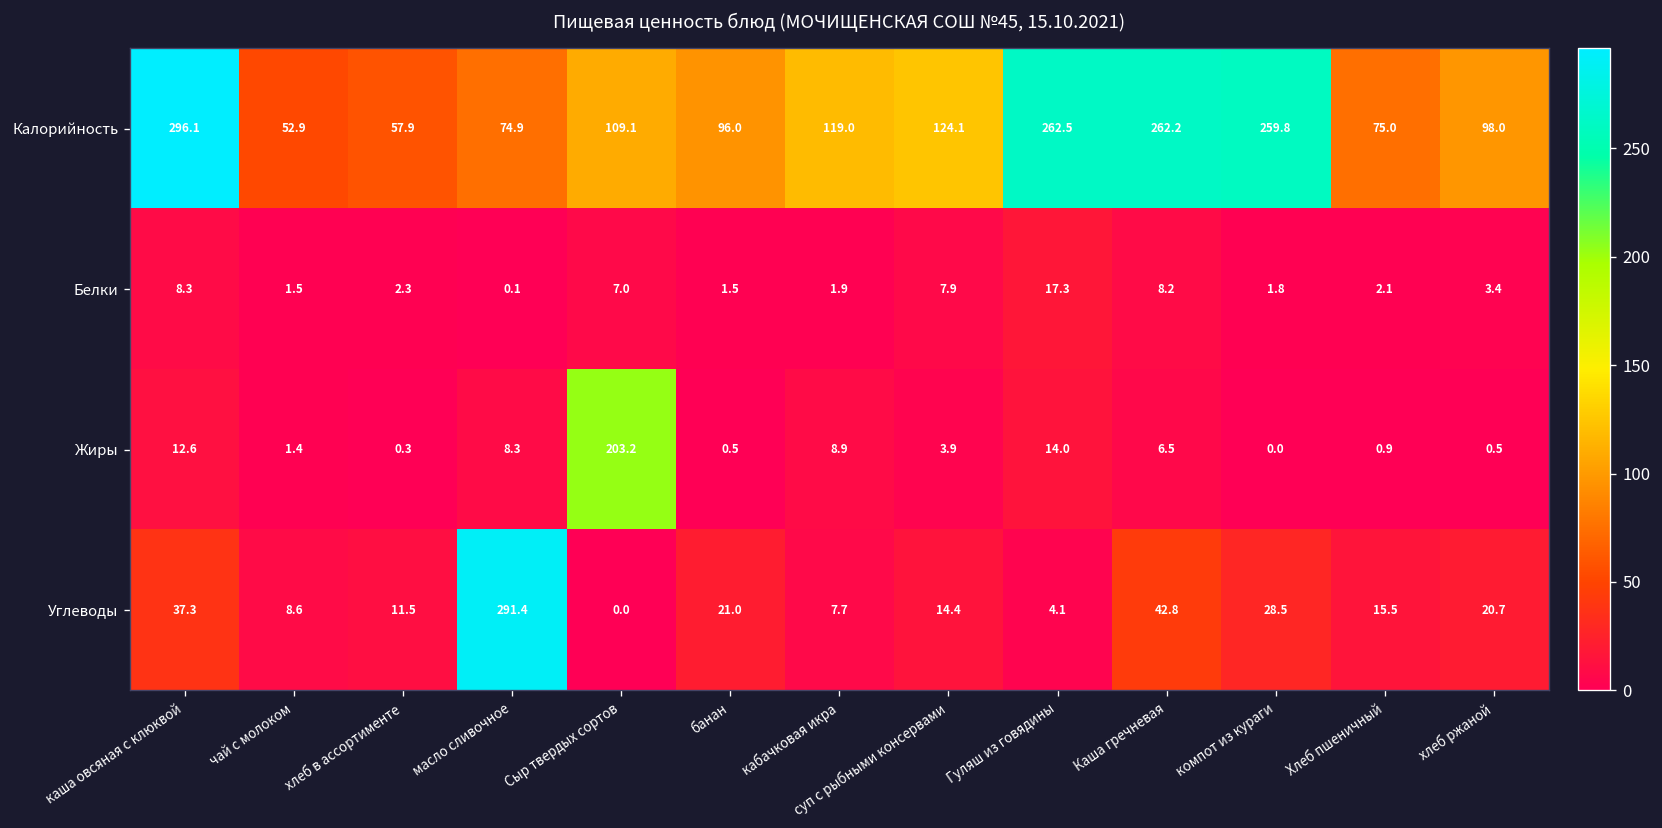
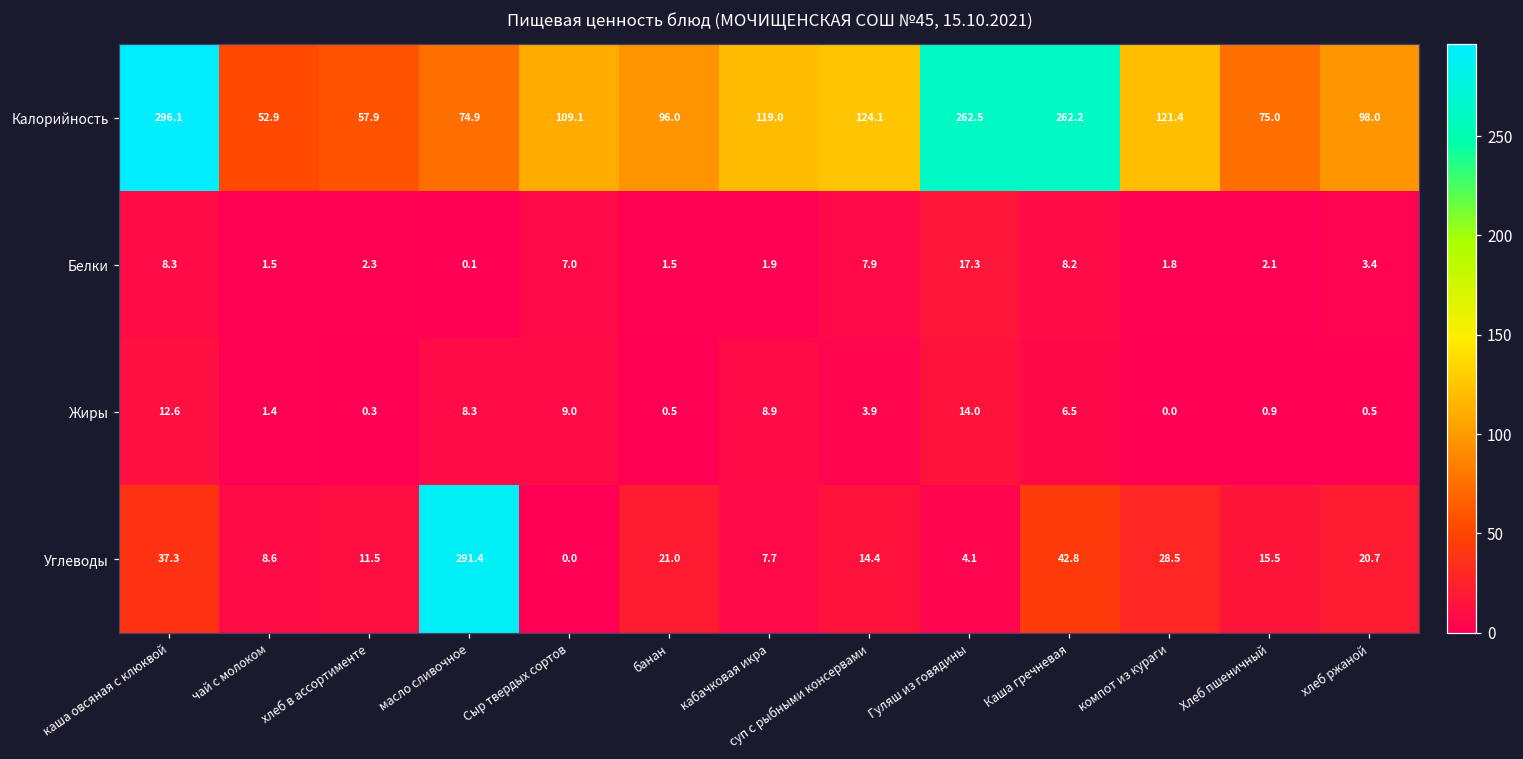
  {
    "Калорийность": {
      "каша овсяная с клюквой": 296.1,
      "чай с молоком": 52.9,
      "хлеб в ассортименте": 57.9,
      "масло сливочное": 74.9,
      "Сыр твердых сортов": 109.1,
      "банан": 96.0,
      "кабачковая икра": 119.0,
      "суп с рыбными консервами": 124.1,
      "Гуляш из говядины": 262.5,
      "Каша гречневая": 262.2,
-     "компот из кураги": 259.8,
+     "компот из кураги": 121.4,
      "Хлеб пшеничный": 75.0,
      "хлеб ржаной": 98.0
    },
    "Белки": {
      "каша овсяная с клюквой": 8.3,
      "чай с молоком": 1.5,
      "хлеб в ассортименте": 2.3,
      "масло сливочное": 0.1,
      "Сыр твердых сортов": 7.0,
      "банан": 1.5,
      "кабачковая икра": 1.9,
      "суп с рыбными консервами": 7.9,
      "Гуляш из говядины": 17.3,
      "Каша гречневая": 8.2,
      "компот из кураги": 1.8,
      "Хлеб пшеничный": 2.1,
      "хлеб ржаной": 3.4
    },
    "Жиры": {
      "каша овсяная с клюквой": 12.6,
      "чай с молоком": 1.4,
      "хлеб в ассортименте": 0.3,
      "масло сливочное": 8.3,
-     "Сыр твердых сортов": 203.2,
+     "Сыр твердых сортов": 9.0,
      "банан": 0.5,
      "кабачковая икра": 8.9,
      "суп с рыбными консервами": 3.9,
      "Гуляш из говядины": 14.0,
      "Каша гречневая": 6.5,
      "компот из кураги": 0.0,
      "Хлеб пшеничный": 0.9,
      "хлеб ржаной": 0.5
    },
    "Углеводы": {
      "каша овсяная с клюквой": 37.3,
      "чай с молоком": 8.6,
      "хлеб в ассортименте": 11.5,
      "масло сливочное": 291.4,
      "Сыр твердых сортов": 0.0,
      "банан": 21.0,
      "кабачковая икра": 7.7,
      "суп с рыбными консервами": 14.4,
      "Гуляш из говядины": 4.1,
      "Каша гречневая": 42.8,
      "компот из кураги": 28.5,
      "Хлеб пшеничный": 15.5,
      "хлеб ржаной": 20.7
    }
  }
